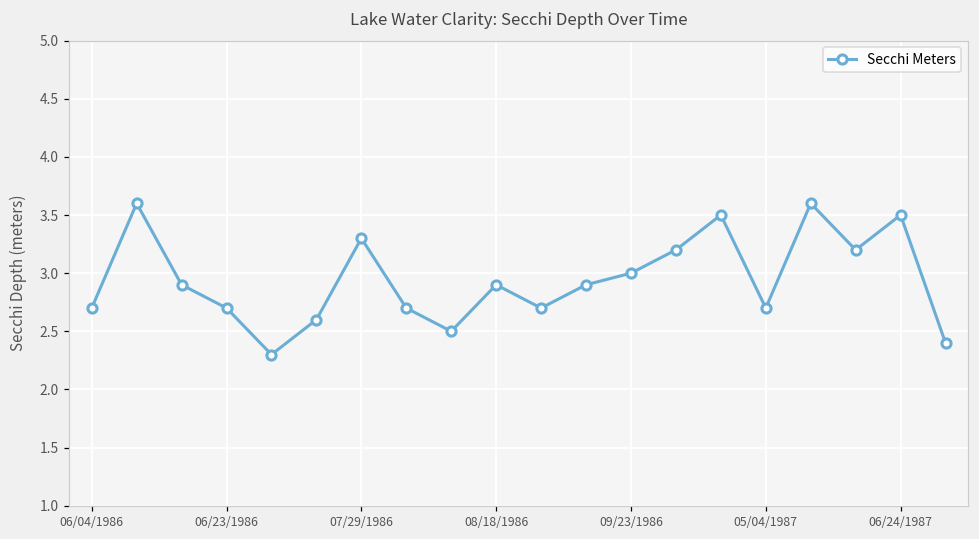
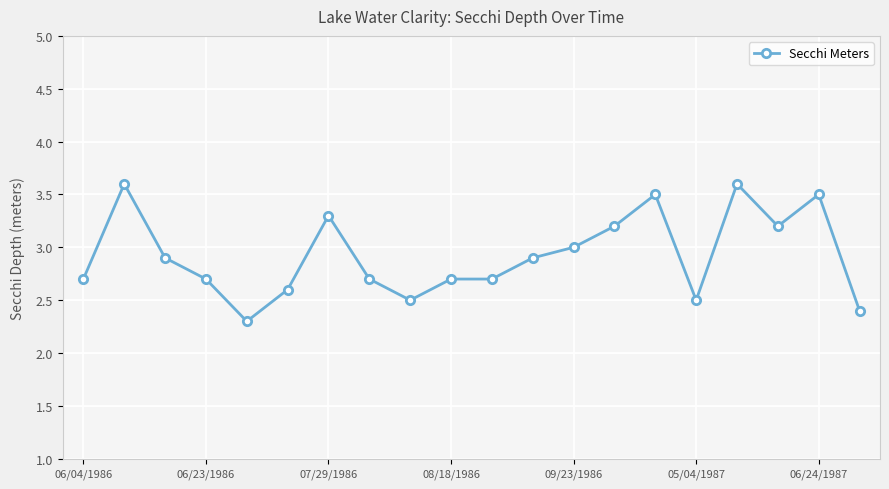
  {
    "06/04/1986": 2.7,
    "06/23/1986": 2.7,
    "07/29/1986": 3.3,
-   "08/18/1986": 2.9,
+   "08/18/1986": 2.7,
    "09/23/1986": 3.0,
-   "05/04/1987": 2.7,
+   "05/04/1987": 2.5,
    "06/24/1987": 3.5
  }
